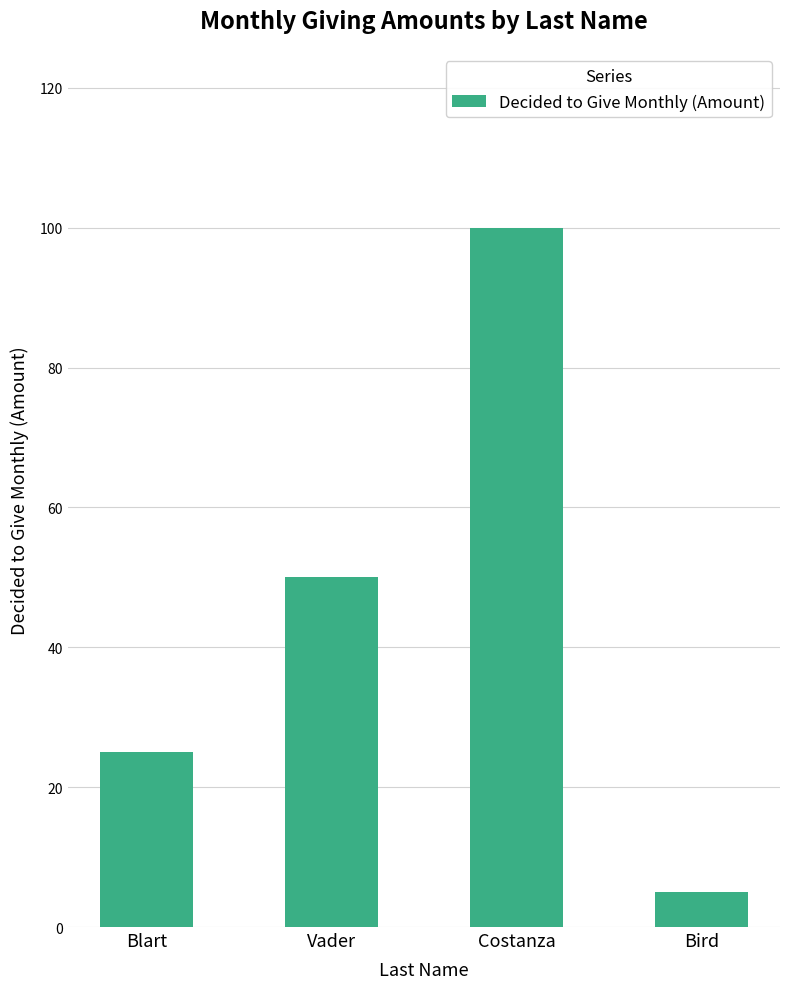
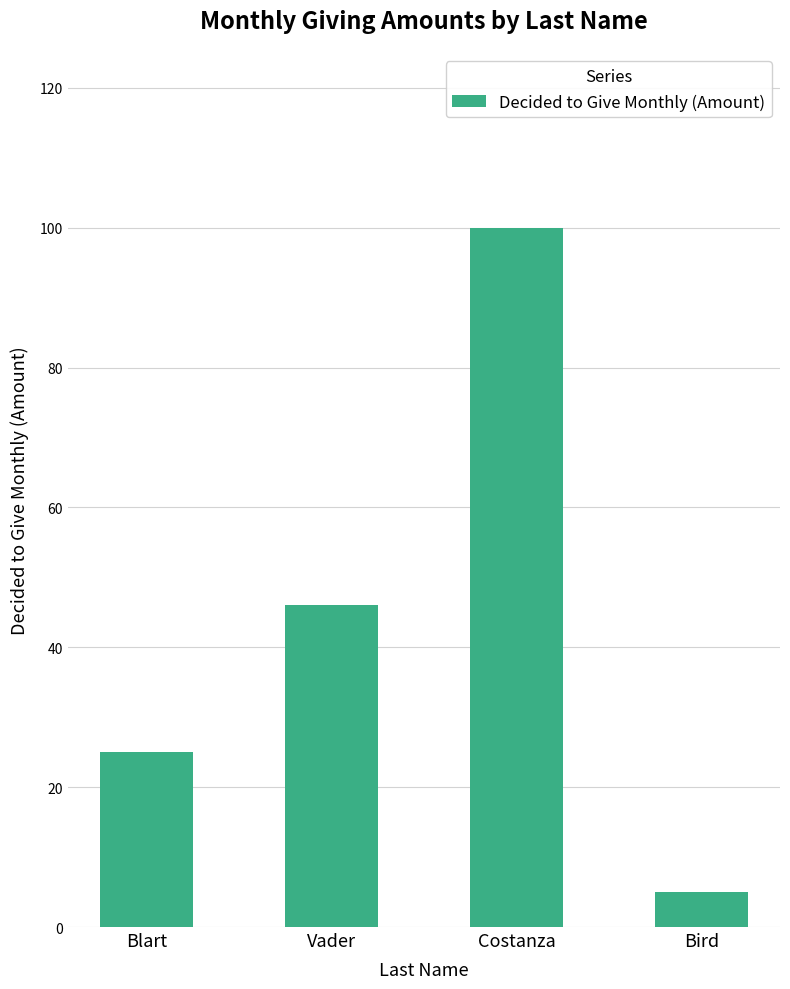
  {
    "Blart": 25,
-   "Vader": 50,
+   "Vader": 46,
    "Costanza": 100,
    "Bird": 5
  }
